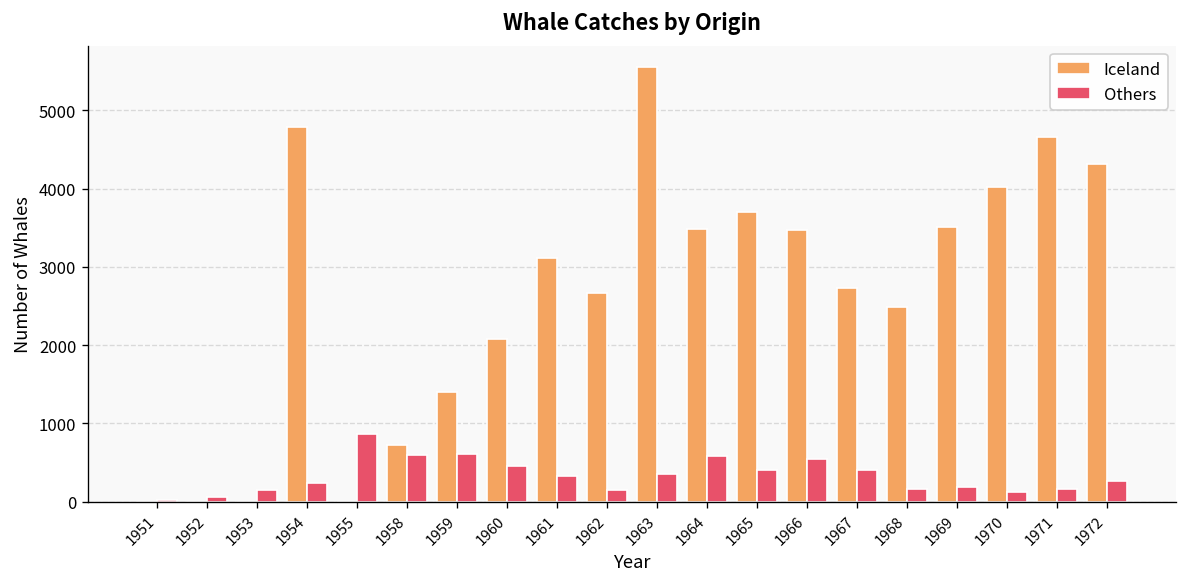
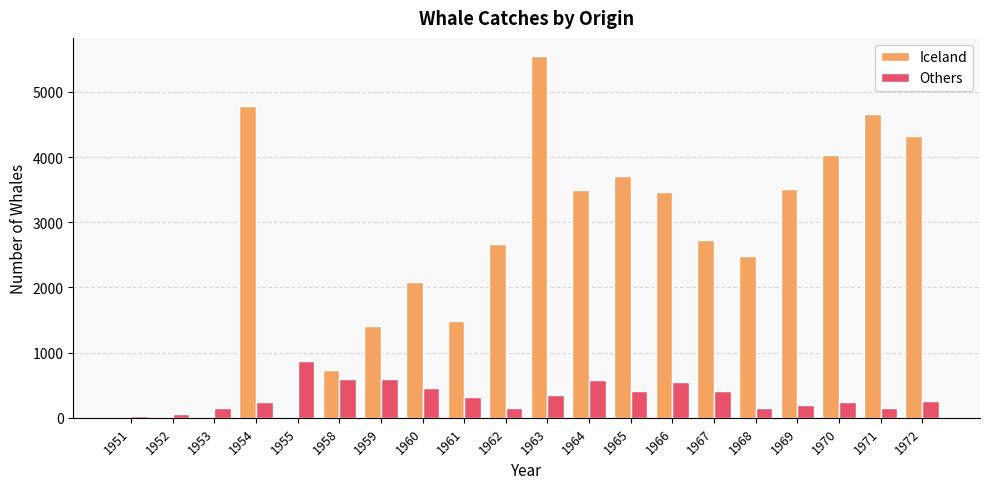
  {
    "Iceland": {
      "1951": 0,
      "1952": 0,
      "1953": 0,
      "1954": 4800,
      "1955": 0,
      "1958": 700,
      "1959": 1400,
      "1960": 2100,
-     "1961": 3100,
+     "1961": 1500,
      "1962": 2700,
      "1963": 5600,
      "1964": 3500,
      "1965": 3700,
      "1966": 3500,
      "1967": 2700,
      "1968": 2500,
      "1969": 3500,
      "1970": 4000,
      "1971": 4700,
      "1972": 4300
    },
    "Others": {
      "1952": 100,
      "1953": 100,
      "1954": 200,
      "1955": 900,
      "1958": 600,
      "1959": 600,
      "1960": 500,
      "1961": 300,
      "1962": 200,
      "1963": 400,
      "1964": 600,
      "1965": 400,
      "1966": 500,
      "1967": 400,
      "1968": 200,
      "1969": 200,
-     "1970": 100,
+     "1970": 300,
      "1971": 200,
      "1972": 300
    }
  }
